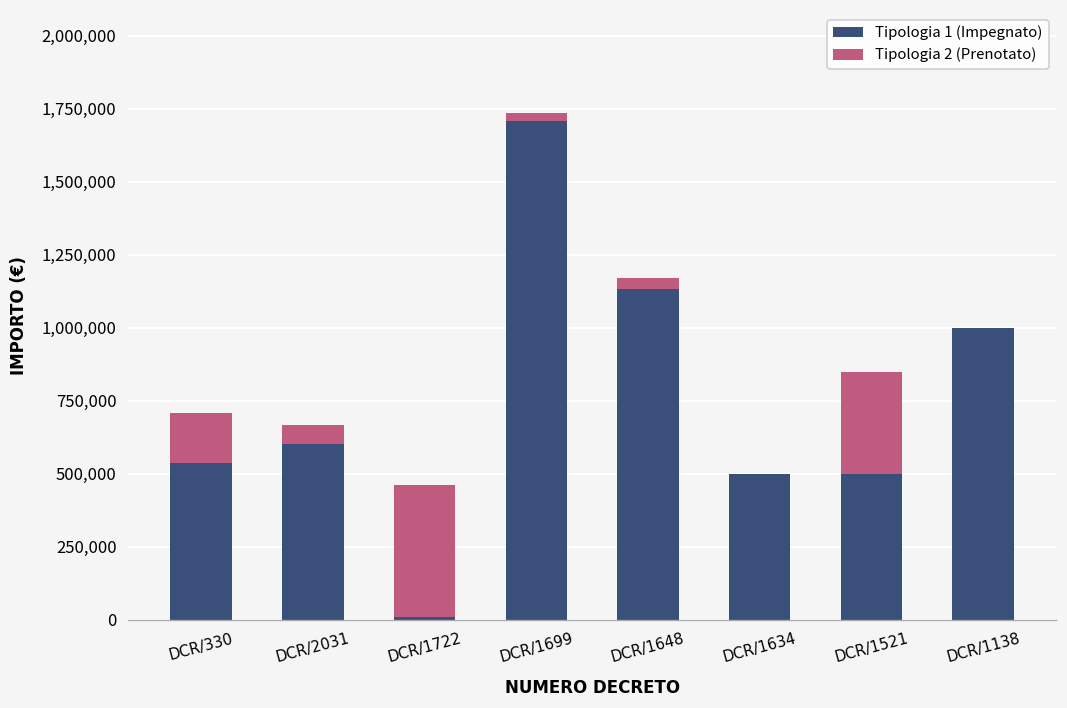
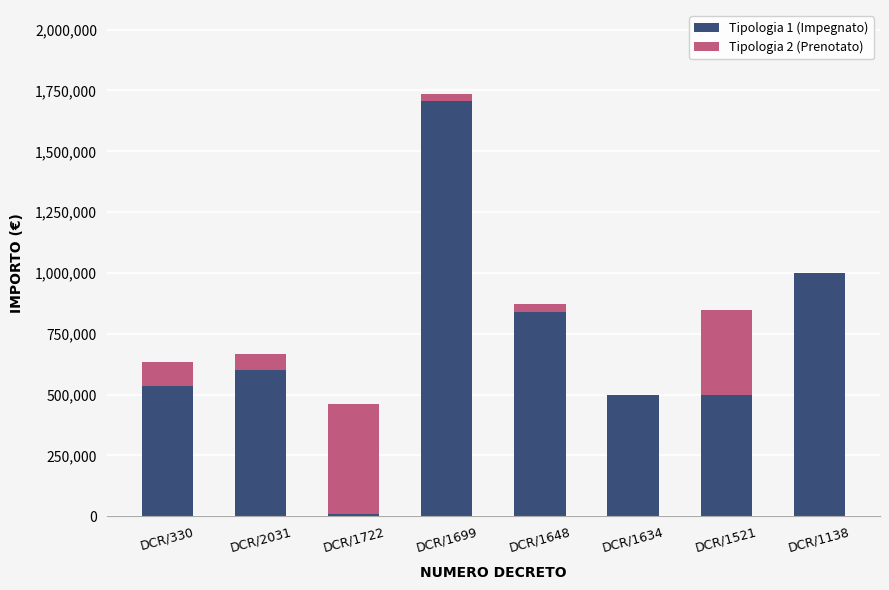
  {
    "Tipologia 1 (Impegnato)": {
      "DCR/330": "540,000",
      "DCR/2031": "600,000",
      "DCR/1699": "1,710,000",
-     "DCR/1648": "1,130,000",
+     "DCR/1648": "840,000",
      "DCR/1634": "500,000",
      "DCR/1521": "500,000",
      "DCR/1138": "1,000,000"
    },
    "Tipologia 2 (Prenotato)": {
-     "DCR/330": "170,000",
+     "DCR/330": "100,000",
      "DCR/2031": "70,000",
      "DCR/1722": "450,000",
      "DCR/1699": "30,000",
      "DCR/1648": "40,000",
      "DCR/1634": "0",
      "DCR/1521": "350,000",
      "DCR/1138": "0"
    }
  }
